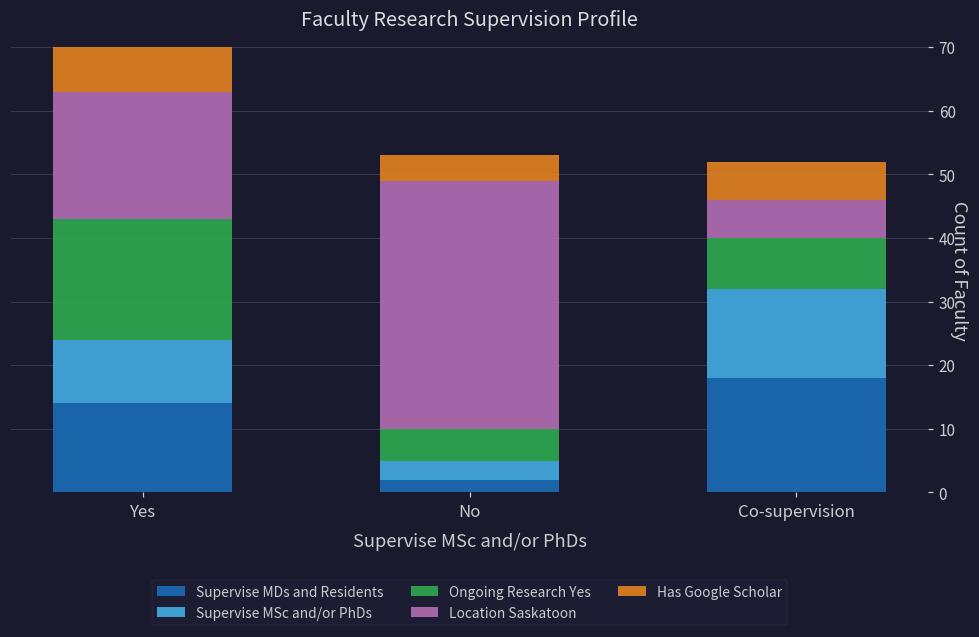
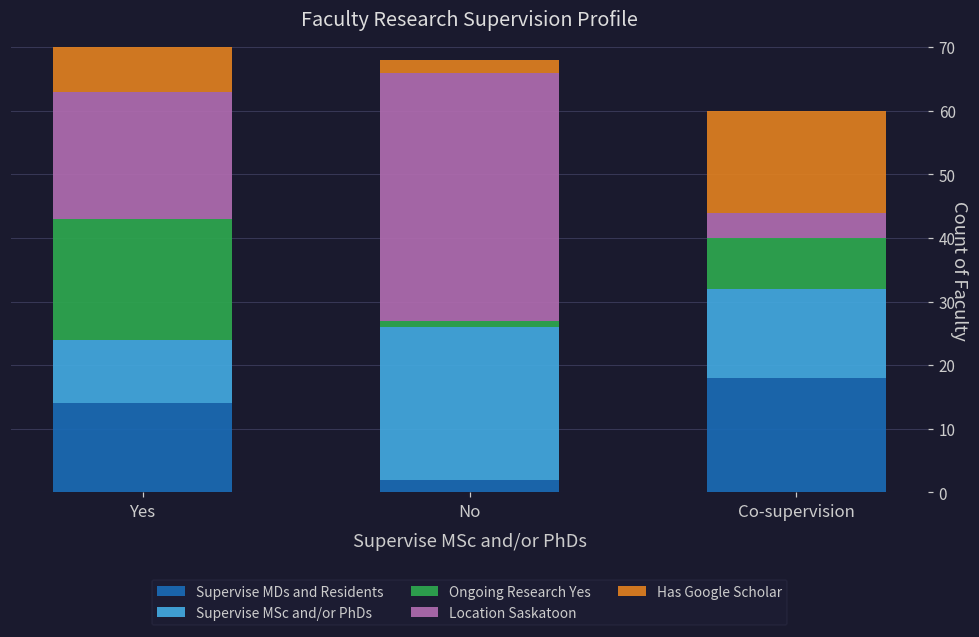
  {
    "Supervise MDs and Residents": {
      "Yes": 14,
      "No": 2,
      "Co-supervision": 18
    },
    "Supervise MSc and/or PhDs": {
      "Yes": 10,
-     "No": 3,
+     "No": 24,
      "Co-supervision": 14
    },
    "Ongoing Research Yes": {
      "Yes": 19,
-     "No": 5,
+     "No": 1,
      "Co-supervision": 8
    },
    "Location Saskatoon": {
      "Yes": 20,
      "No": 39,
-     "Co-supervision": 6
+     "Co-supervision": 4
    },
    "Has Google Scholar": {
-     "No": 4,
-     "Co-supervision": 6
+     "No": 2,
+     "Co-supervision": 16
    }
  }
